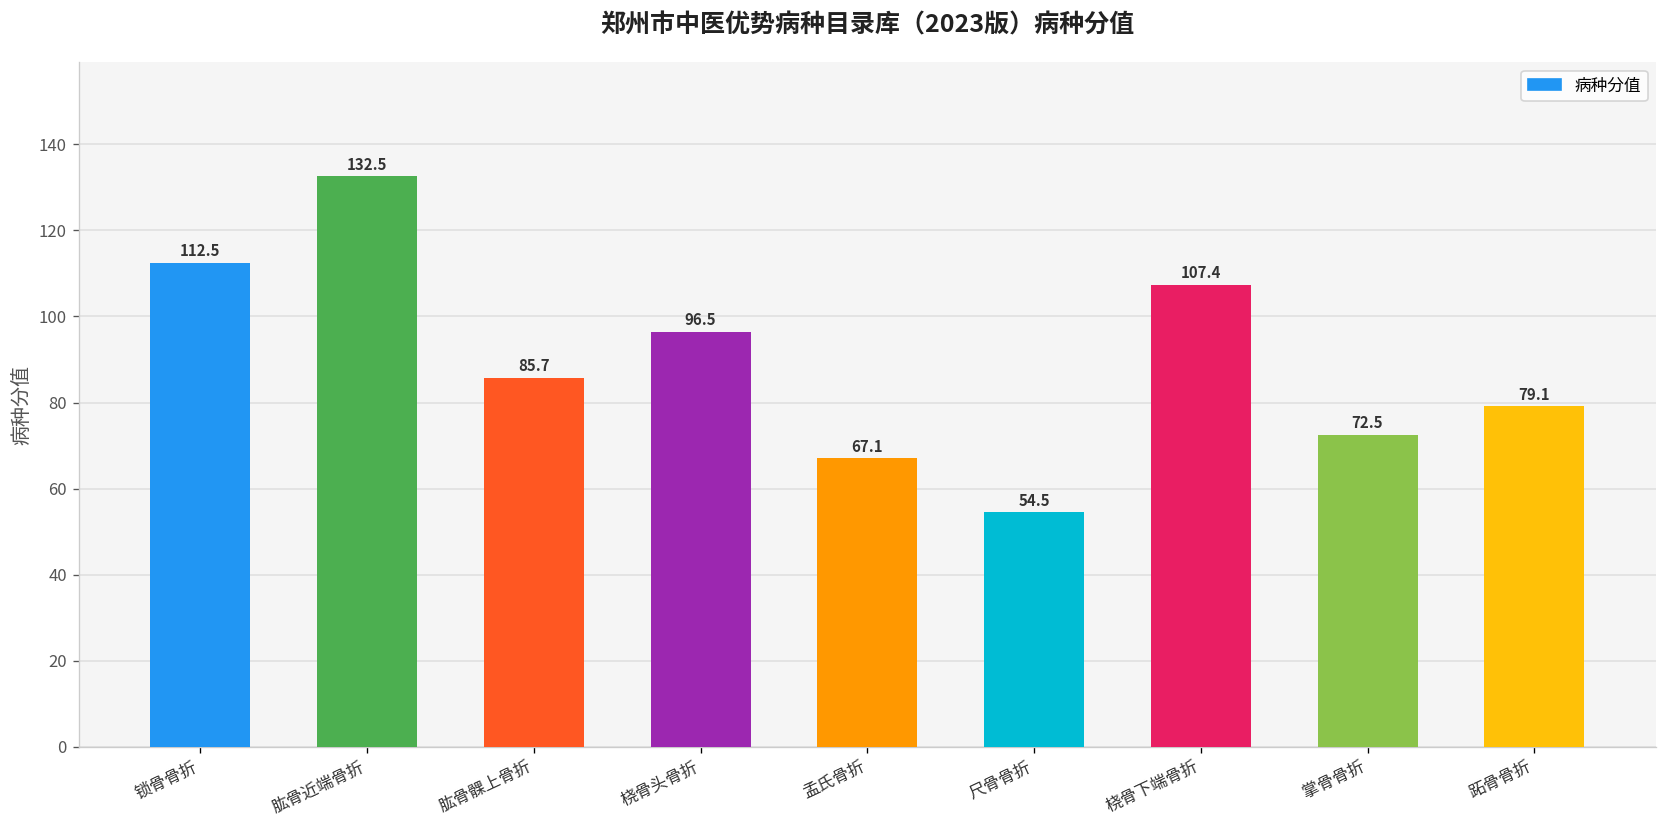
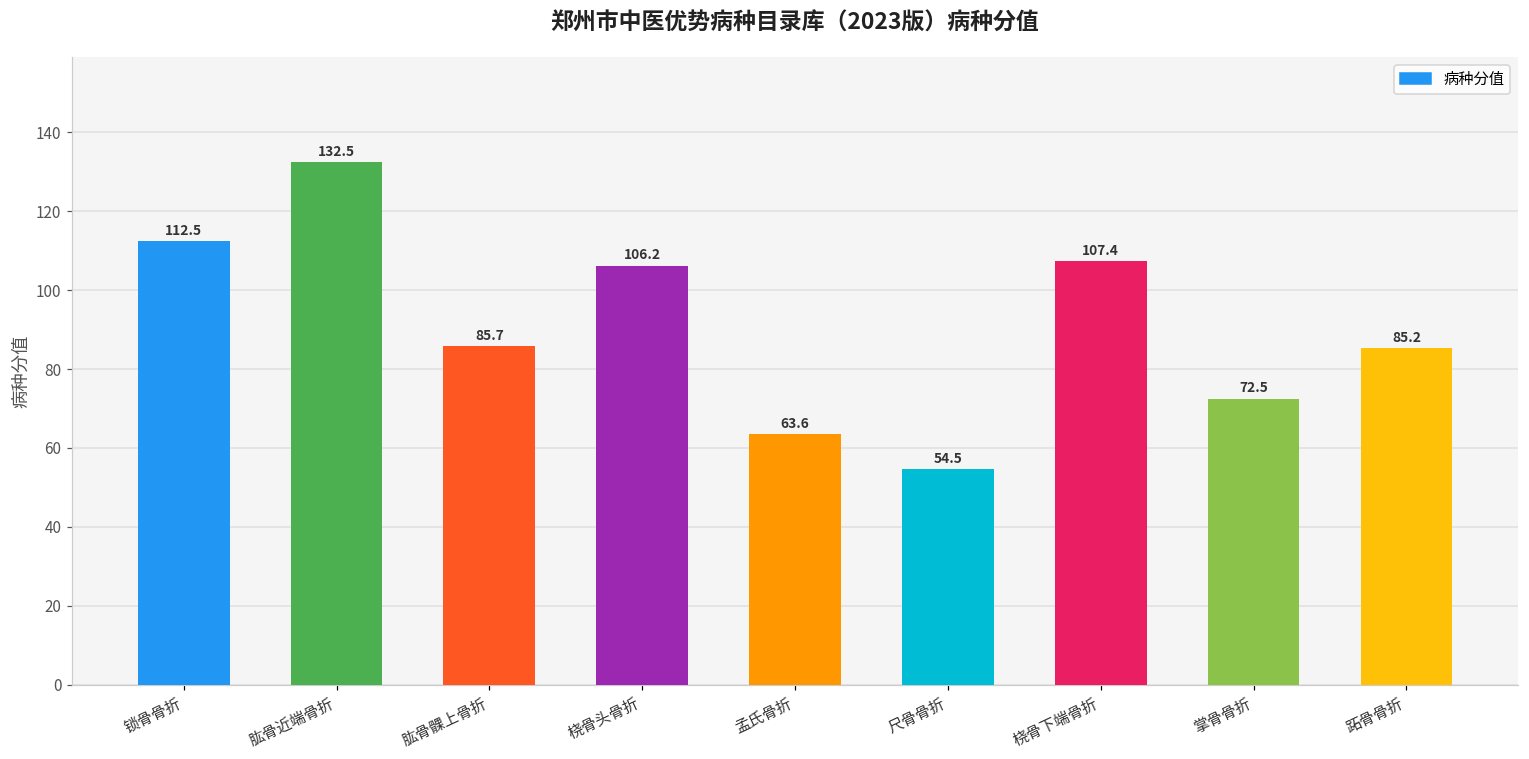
  {
    "锁骨骨折": 112.5,
    "肱骨近端骨折": 132.5,
    "肱骨髁上骨折": 85.7,
-   "桡骨头骨折": 96.5,
-   "孟氏骨折": 67.1,
+   "桡骨头骨折": 106.2,
+   "孟氏骨折": 63.6,
    "尺骨骨折": 54.5,
    "桡骨下端骨折": 107.4,
    "掌骨骨折": 72.5,
-   "跖骨骨折": 79.1
+   "跖骨骨折": 85.2
  }
